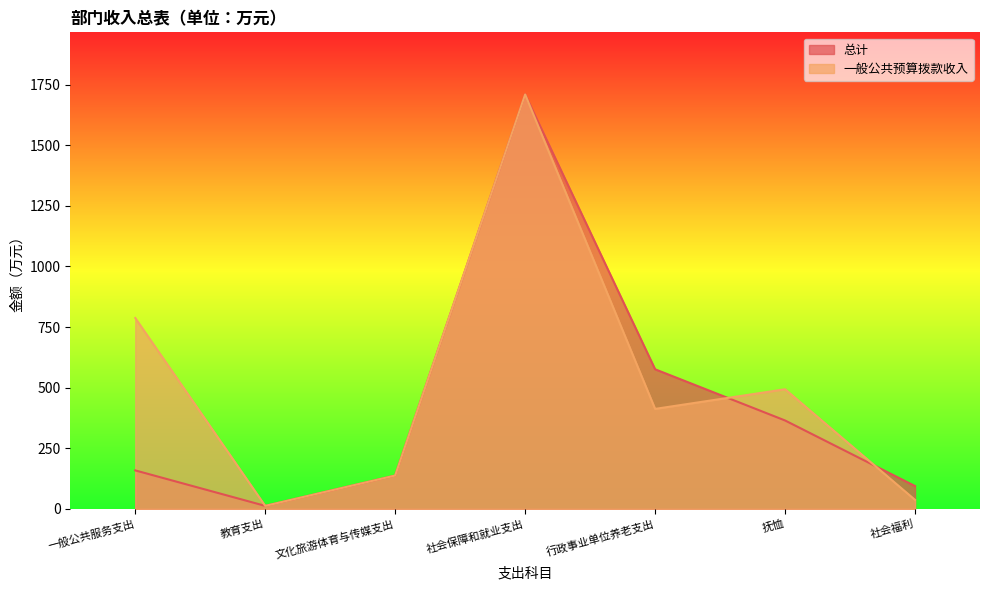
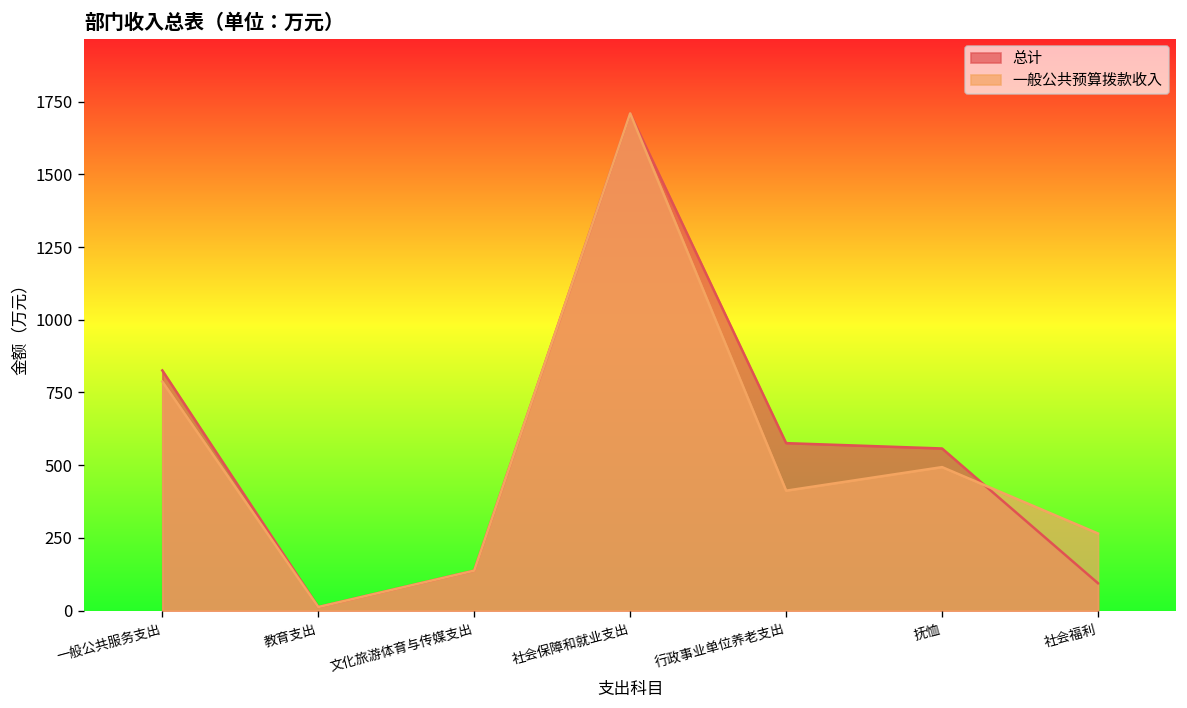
  {
    "总计": {
-     "一般公共服务支出": 160,
+     "一般公共服务支出": 830,
      "行政事业单位养老支出": 580,
-     "抚恤": 360,
+     "抚恤": 560,
      "社会福利": 90
    },
    "一般公共预算拨款收入": {
      "一般公共服务支出": 790,
      "行政事业单位养老支出": 410,
      "抚恤": 490,
-     "社会福利": 40
+     "社会福利": 270
    }
  }
